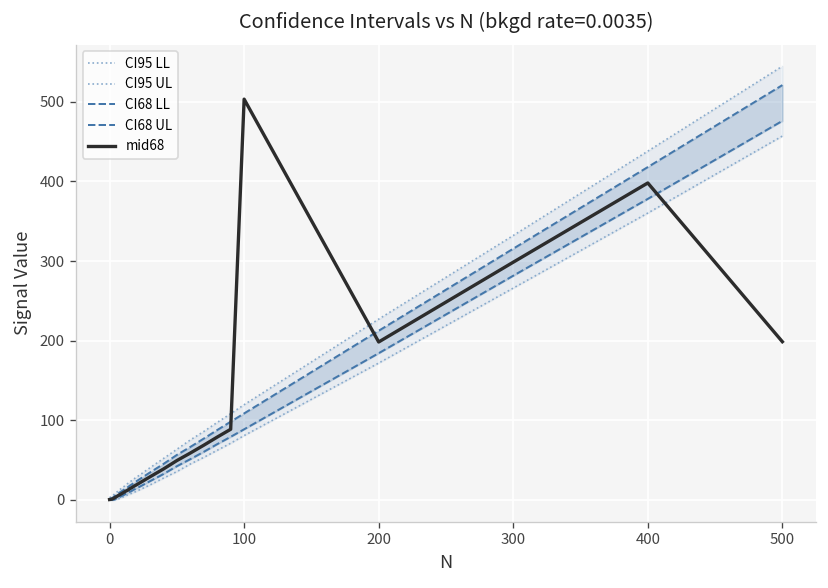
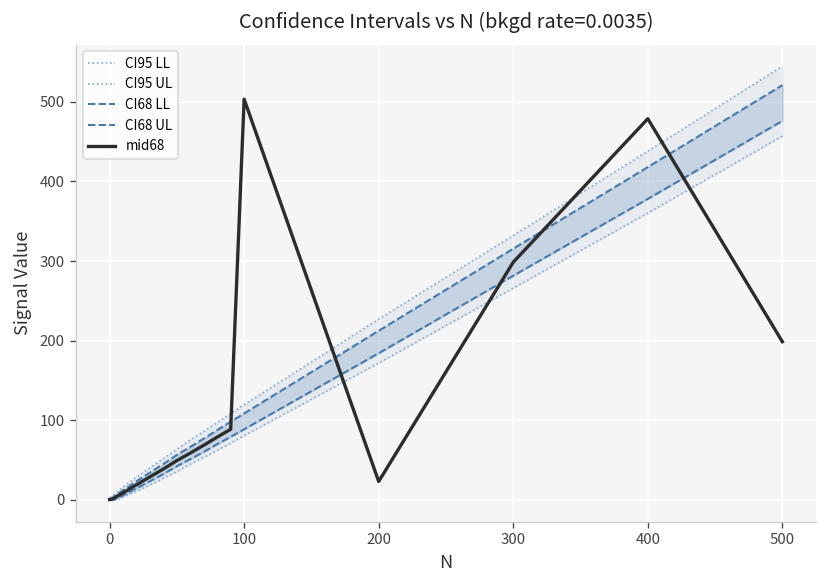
  {
    "mid68": {
      "100": 500,
-     "200": 200,
+     "200": 20,
      "300": 300,
-     "400": 400,
+     "400": 480,
      "500": 200
    }
  }
